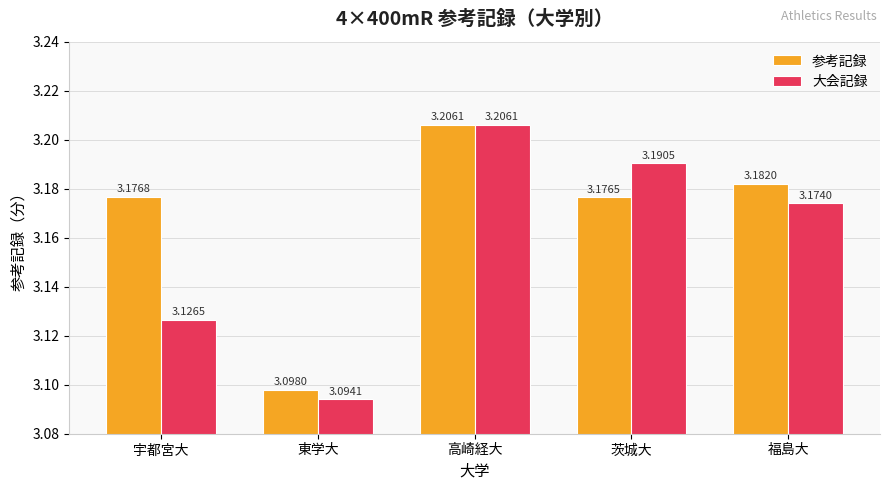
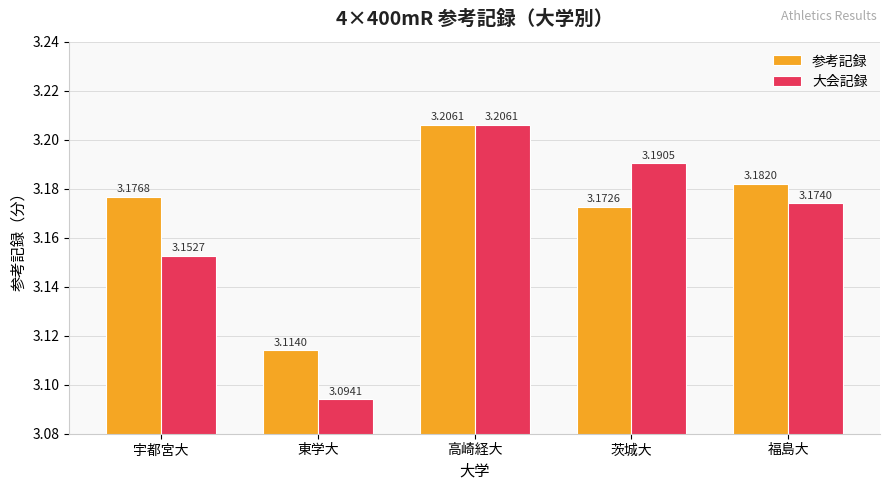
  {
    "参考記録": {
      "宇都宮大": 3.1768,
-     "東学大": 3.0980,
+     "東学大": 3.1140,
      "高崎経大": 3.2061,
-     "茨城大": 3.1765,
+     "茨城大": 3.1726,
      "福島大": 3.1820
    },
    "大会記録": {
-     "宇都宮大": 3.1265,
+     "宇都宮大": 3.1527,
      "東学大": 3.0941,
      "高崎経大": 3.2061,
      "茨城大": 3.1905,
      "福島大": 3.1740
    }
  }
